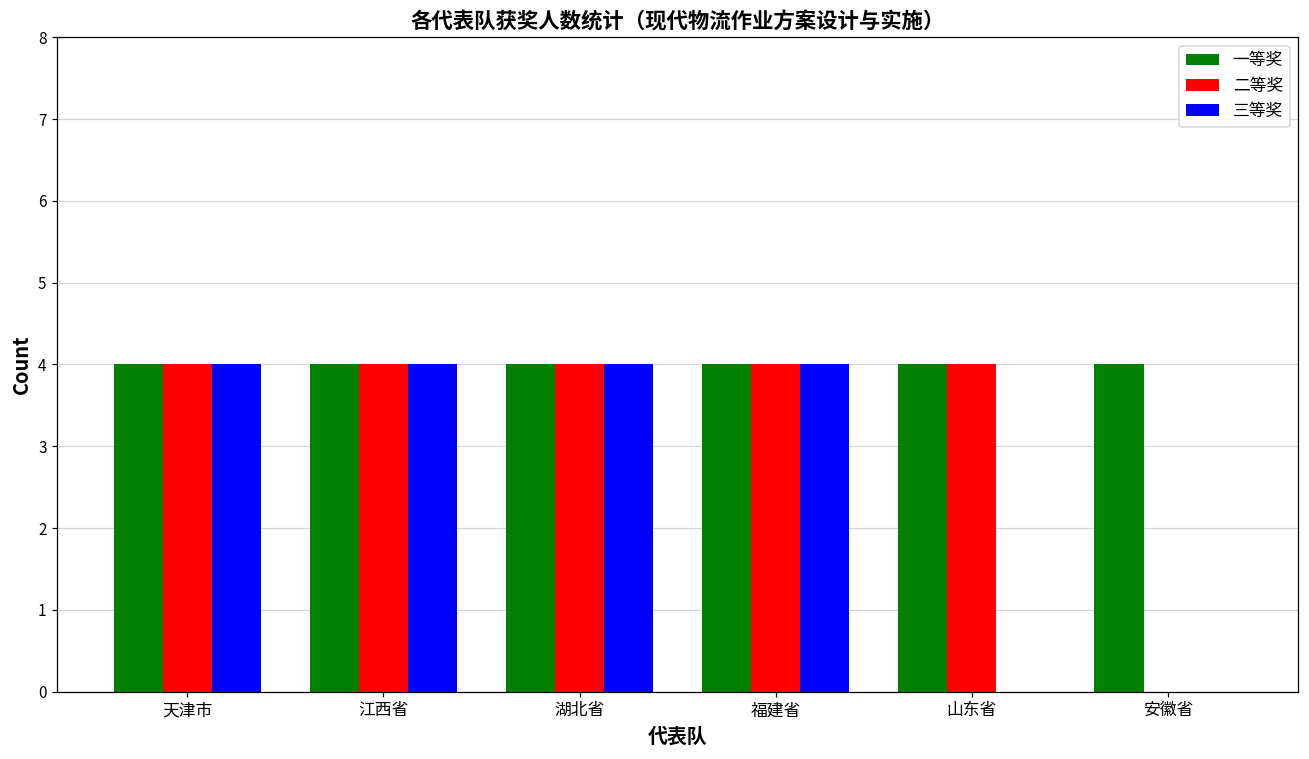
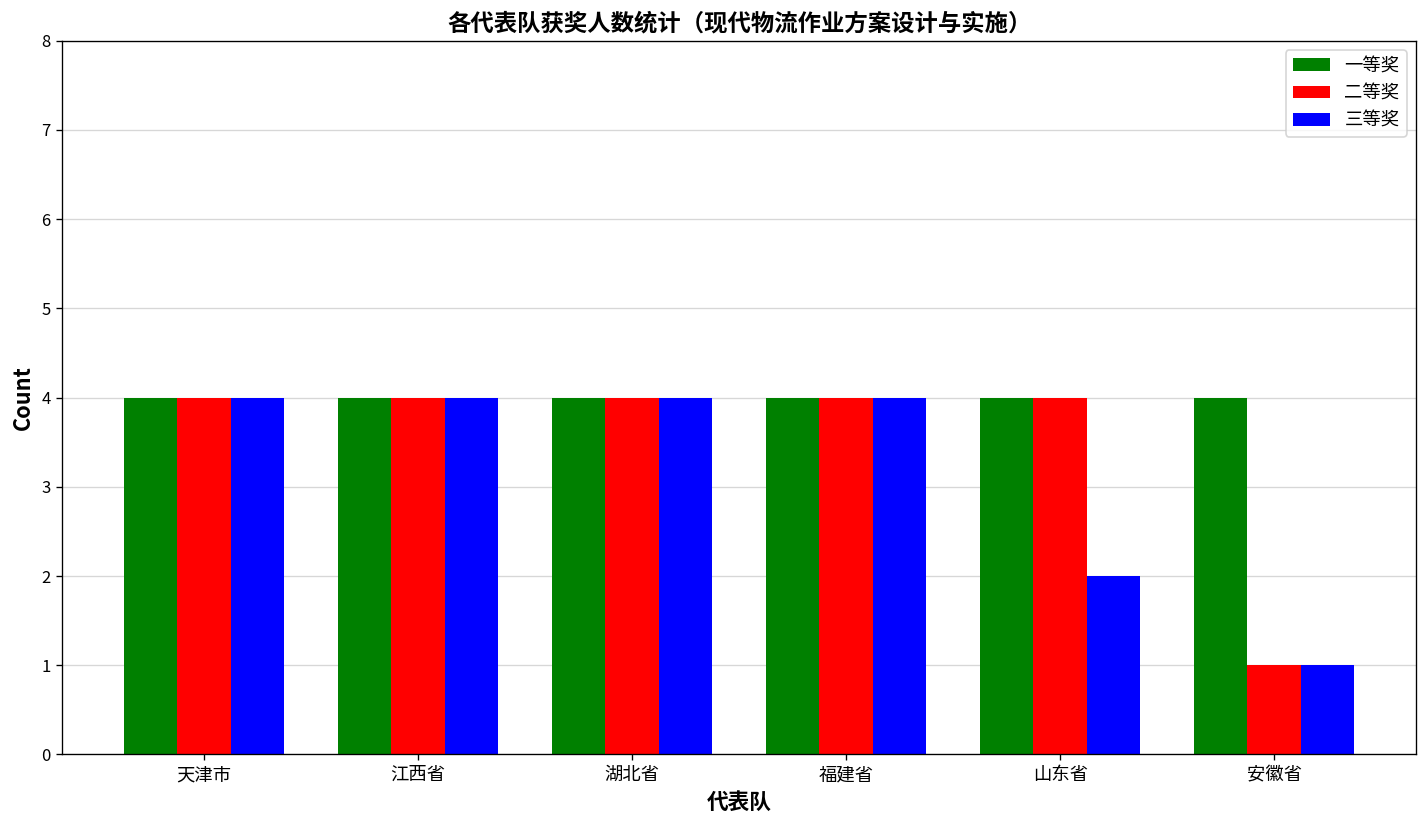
  {
    "一等奖": {
      "天津市": 4,
      "江西省": 4,
      "湖北省": 4,
      "福建省": 4,
      "山东省": 4,
      "安徽省": 4
    },
    "二等奖": {
      "天津市": 4,
      "江西省": 4,
      "湖北省": 4,
      "福建省": 4,
      "山东省": 4,
-     "安徽省": 0
+     "安徽省": 1
    },
    "三等奖": {
      "天津市": 4,
      "江西省": 4,
      "湖北省": 4,
      "福建省": 4,
-     "山东省": 0,
-     "安徽省": 0
+     "山东省": 2,
+     "安徽省": 1
    }
  }
